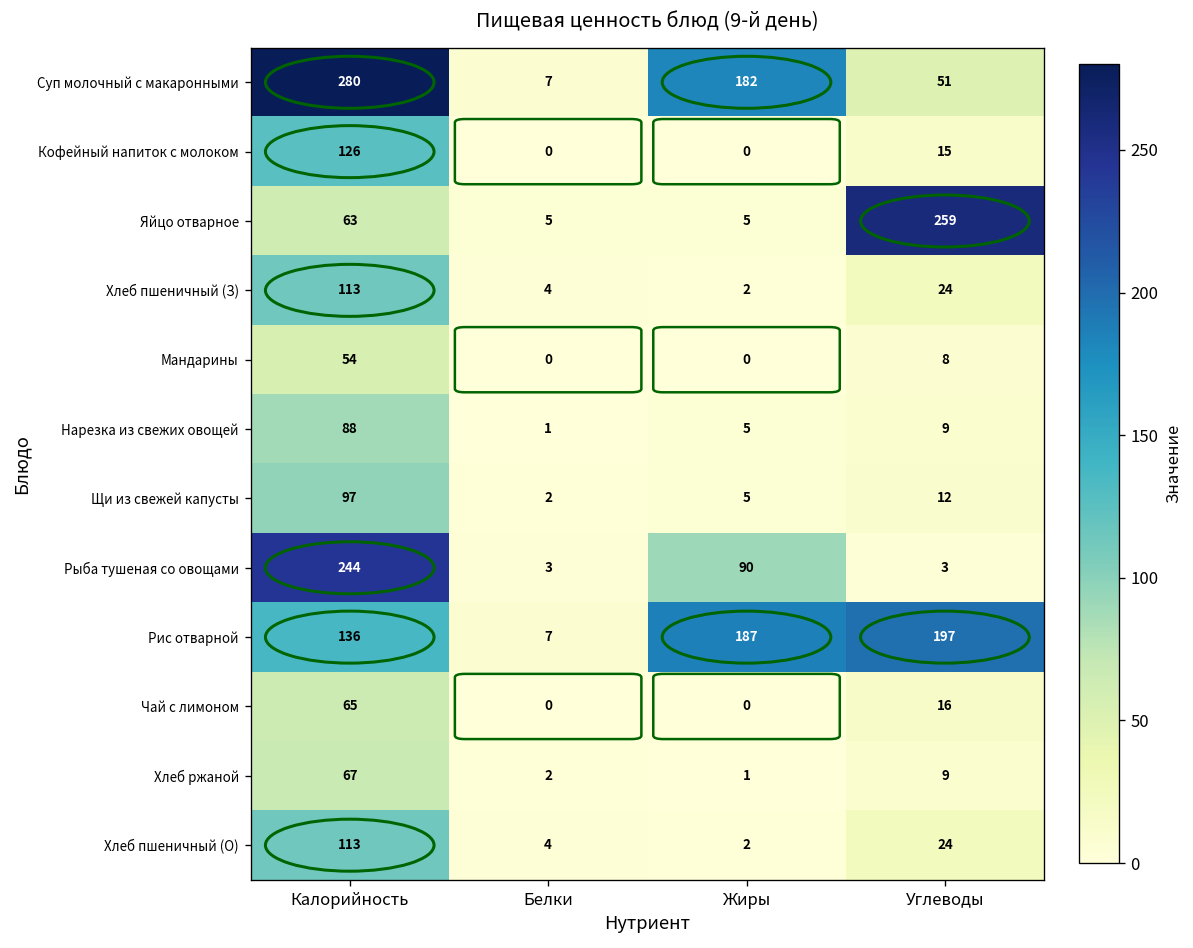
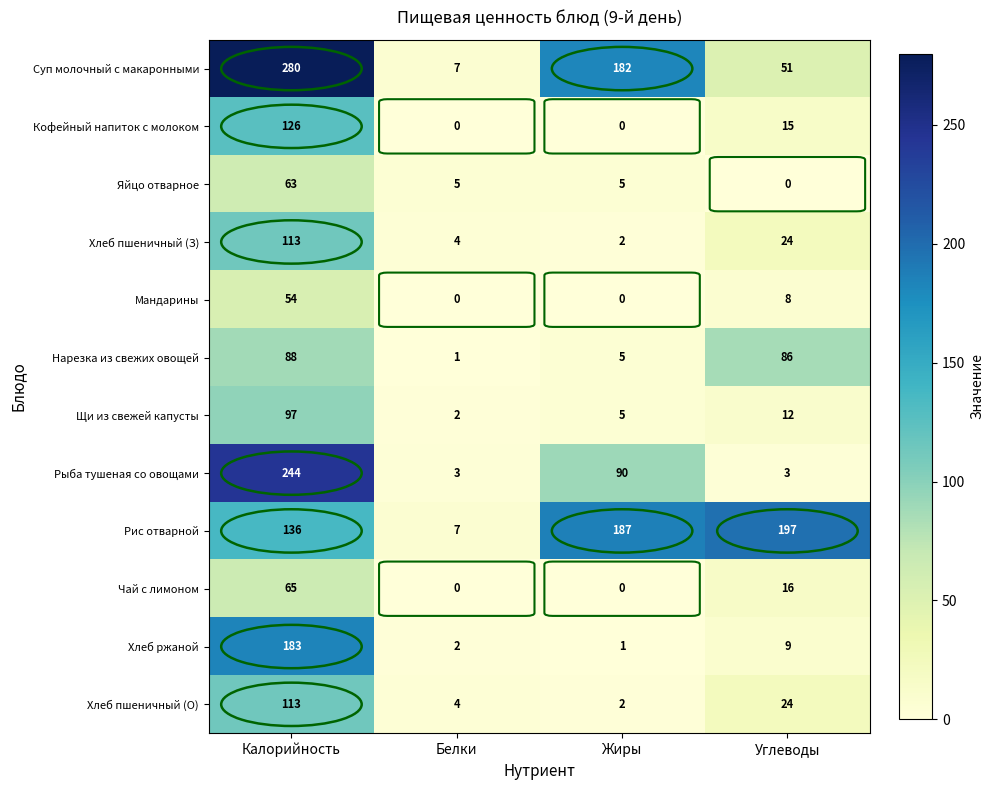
  {
    "Суп молочный с макаронными": {
      "Калорийность": 280,
      "Белки": 7,
      "Жиры": 182,
      "Углеводы": 51
    },
    "Кофейный напиток с молоком": {
      "Калорийность": 126,
      "Белки": 0,
      "Жиры": 0,
      "Углеводы": 15
    },
    "Яйцо отварное": {
      "Калорийность": 63,
      "Белки": 5,
      "Жиры": 5,
-     "Углеводы": 259
+     "Углеводы": 0
    },
    "Хлеб пшеничный (З)": {
      "Калорийность": 113,
      "Белки": 4,
      "Жиры": 2,
      "Углеводы": 24
    },
    "Мандарины": {
      "Калорийность": 54,
      "Белки": 0,
      "Жиры": 0,
      "Углеводы": 8
    },
    "Нарезка из свежих овощей": {
      "Калорийность": 88,
      "Белки": 1,
      "Жиры": 5,
-     "Углеводы": 9
+     "Углеводы": 86
    },
    "Щи из свежей капусты": {
      "Калорийность": 97,
      "Белки": 2,
      "Жиры": 5,
      "Углеводы": 12
    },
    "Рыба тушеная со овощами": {
      "Калорийность": 244,
      "Белки": 3,
      "Жиры": 90,
      "Углеводы": 3
    },
    "Рис отварной": {
      "Калорийность": 136,
      "Белки": 7,
      "Жиры": 187,
      "Углеводы": 197
    },
    "Чай с лимоном": {
      "Калорийность": 65,
      "Белки": 0,
      "Жиры": 0,
      "Углеводы": 16
    },
    "Хлеб ржаной": {
-     "Калорийность": 67,
+     "Калорийность": 183,
      "Белки": 2,
      "Жиры": 1,
      "Углеводы": 9
    },
    "Хлеб пшеничный (О)": {
      "Калорийность": 113,
      "Белки": 4,
      "Жиры": 2,
      "Углеводы": 24
    }
  }
